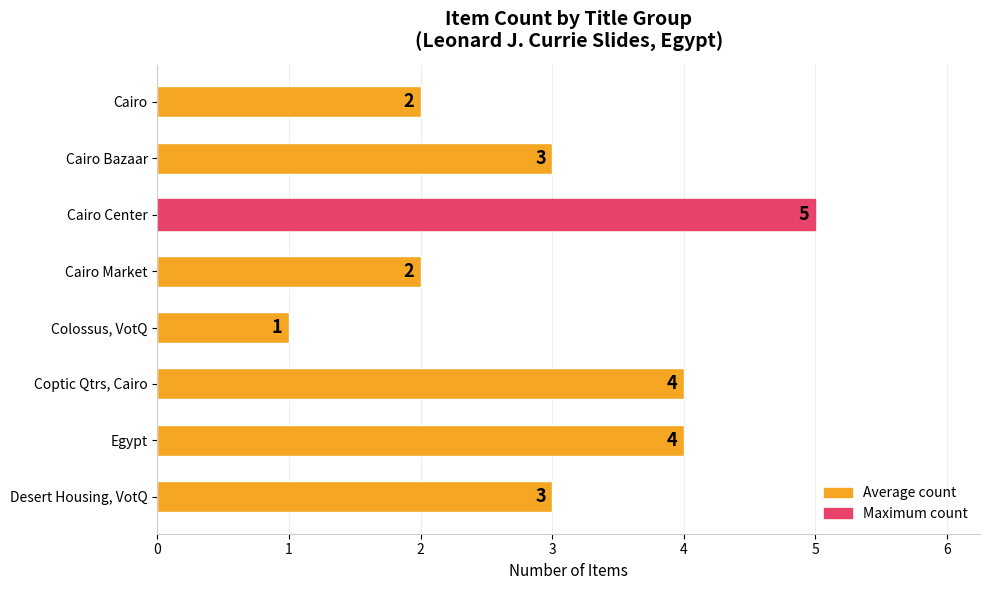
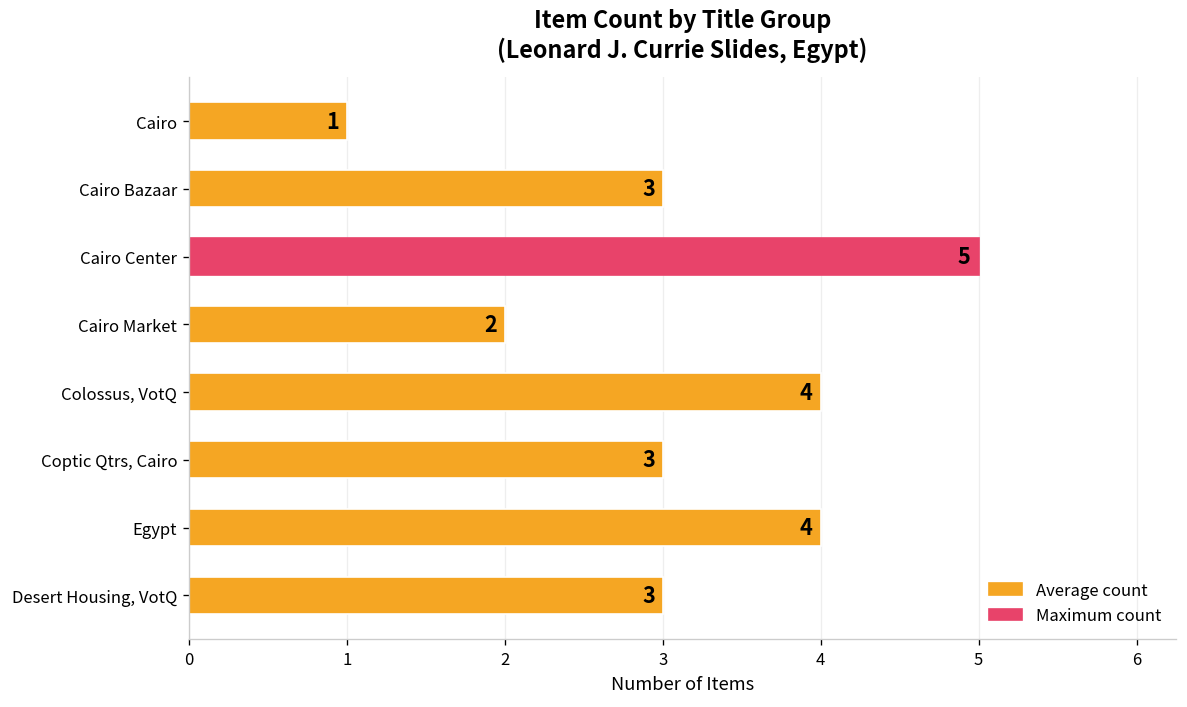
  {
-   "Cairo": 2,
+   "Cairo": 1,
    "Cairo Bazaar": 3,
    "Cairo Center": 5,
    "Cairo Market": 2,
-   "Colossus, VotQ": 1,
-   "Coptic Qtrs, Cairo": 4,
+   "Colossus, VotQ": 4,
+   "Coptic Qtrs, Cairo": 3,
    "Egypt": 4,
    "Desert Housing, VotQ": 3
  }
